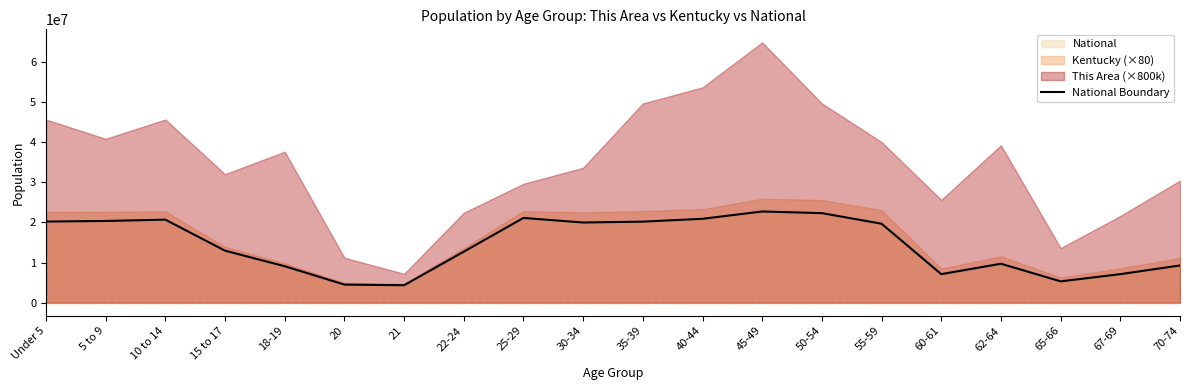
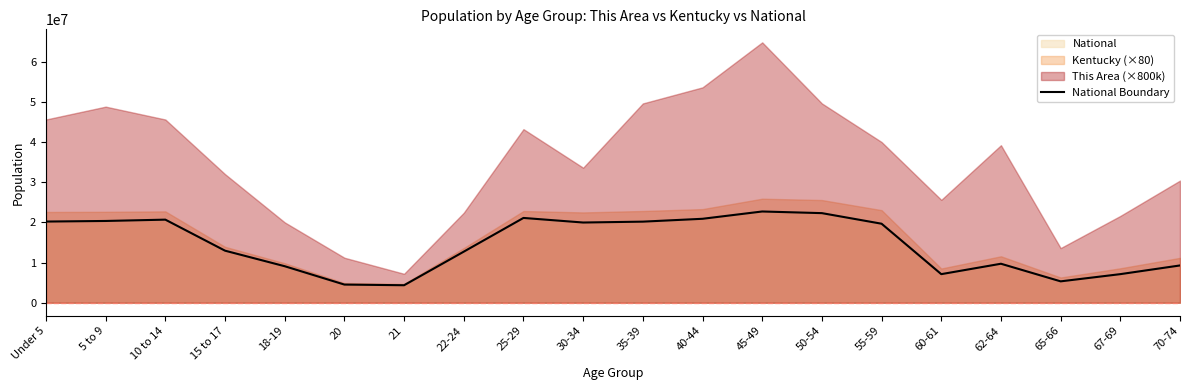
  {
    "This Area (×800k)": {
      "Under 5": 46000000,
-     "5 to 9": 41000000,
+     "5 to 9": 49000000,
      "10 to 14": 46000000,
      "15 to 17": 32000000,
-     "18-19": 38000000,
+     "18-19": 20000000,
      "20": 11000000,
      "21": 7000000,
      "22-24": 22000000,
-     "25-29": 30000000,
+     "25-29": 43000000,
      "30-34": 34000000,
      "35-39": 50000000,
      "40-44": 54000000,
      "45-49": 65000000,
      "50-54": 50000000,
      "55-59": 40000000,
      "60-61": 26000000,
      "62-64": 39000000,
      "65-66": 14000000,
      "67-69": 22000000,
      "70-74": 30000000
    }
  }
